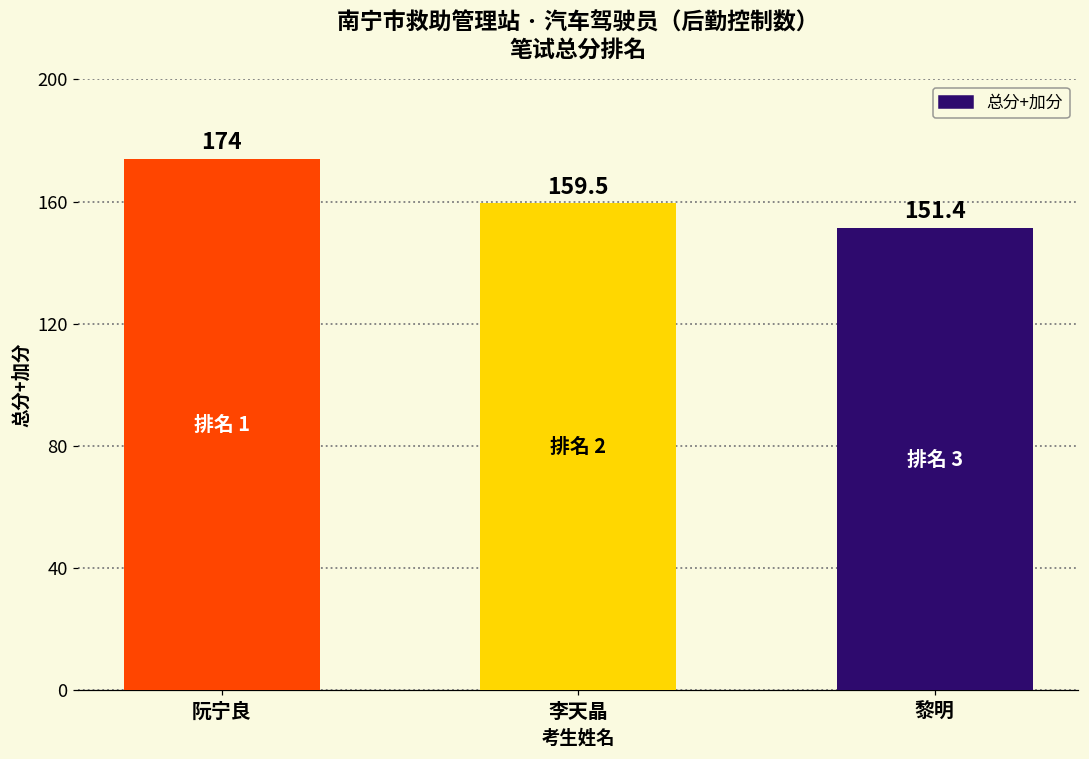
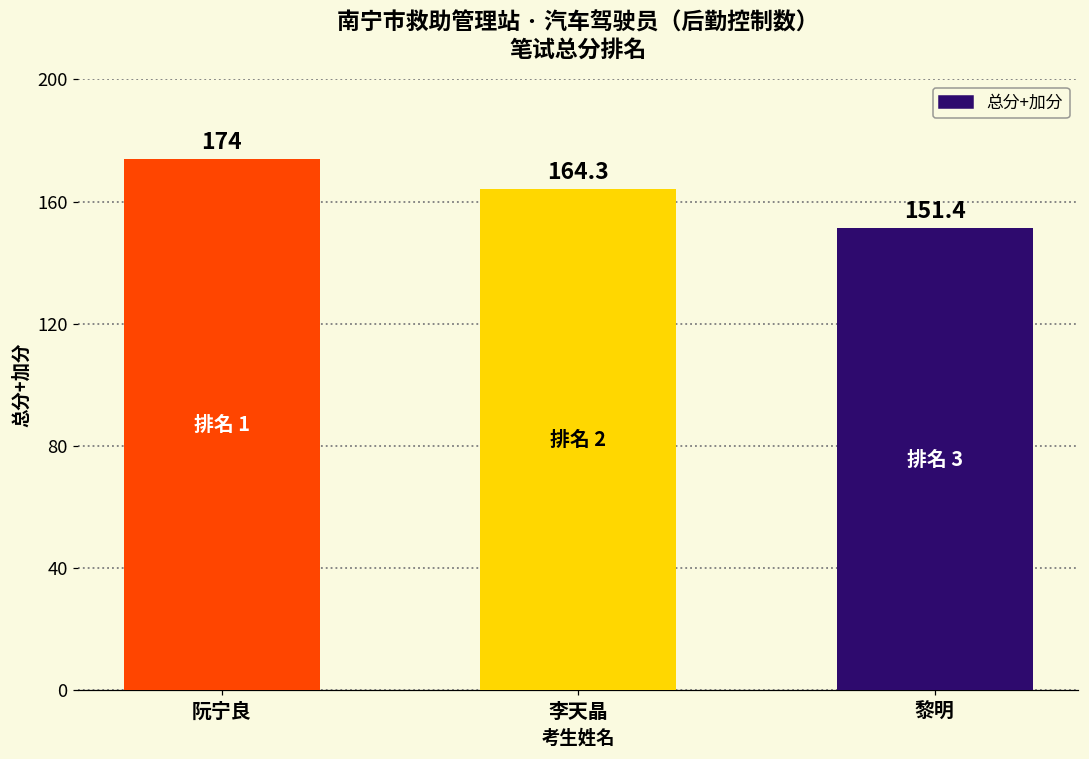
  {
    "阮宁良": 174,
-   "李天晶": 159.5,
+   "李天晶": 164.3,
    "黎明": 151.4
  }
